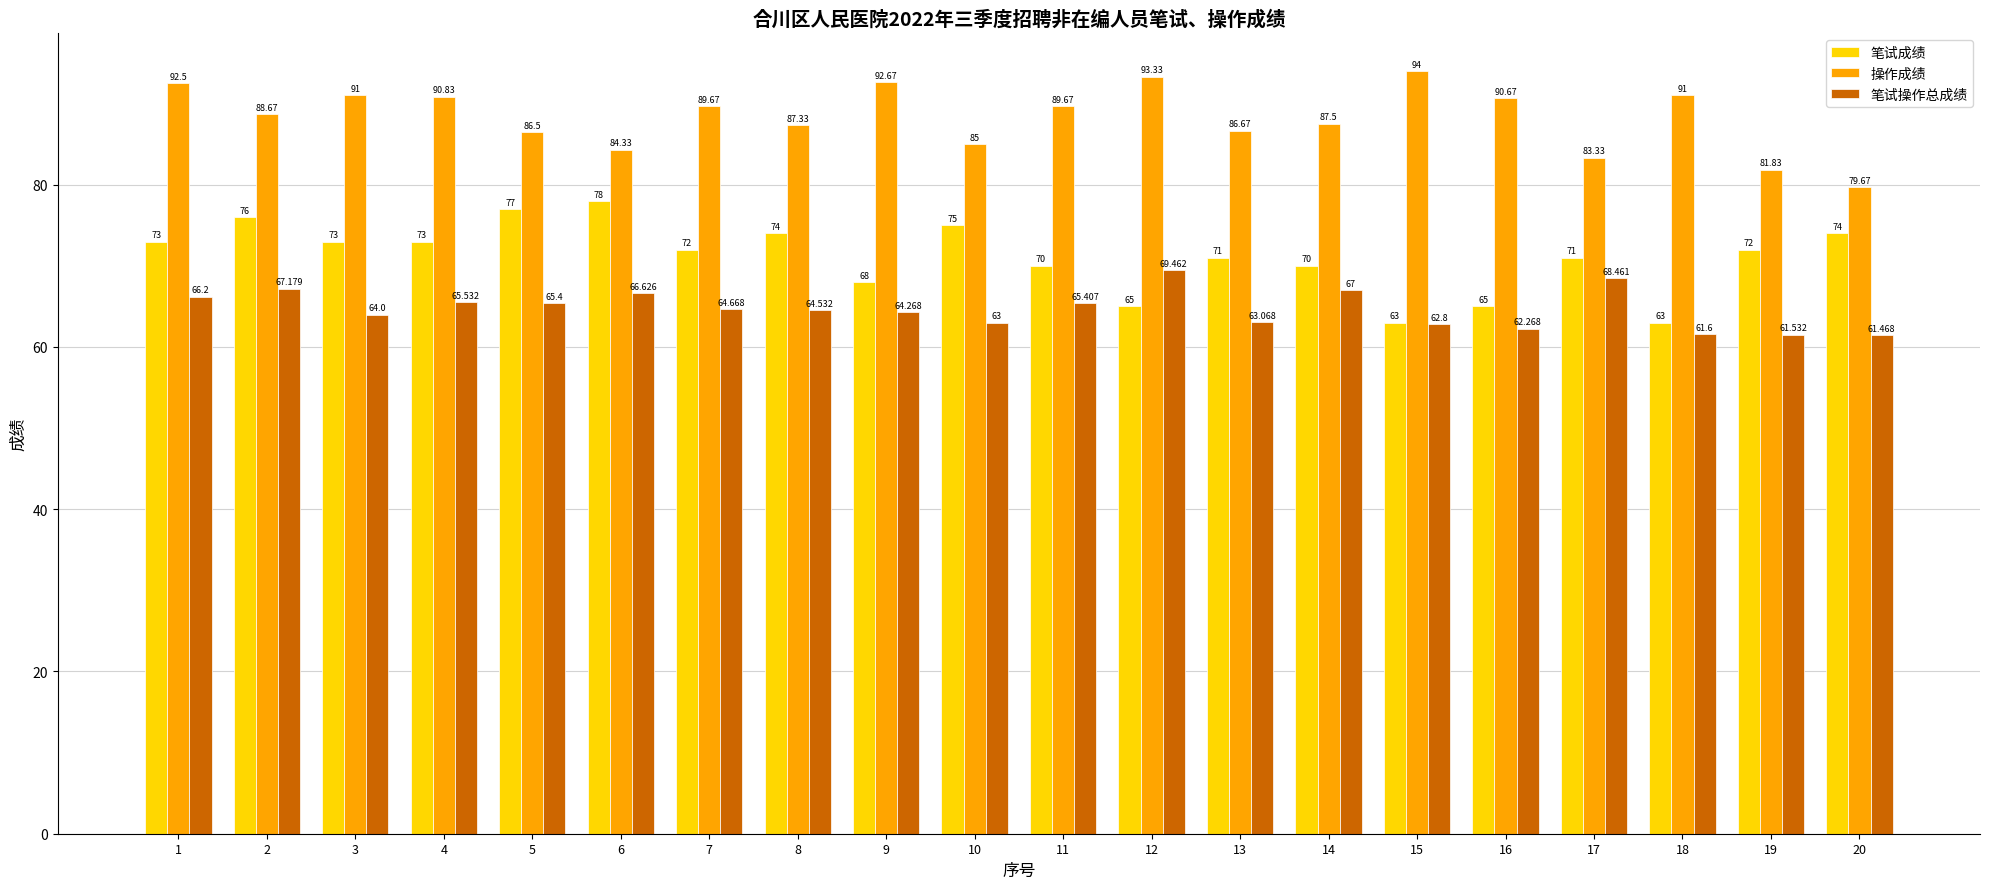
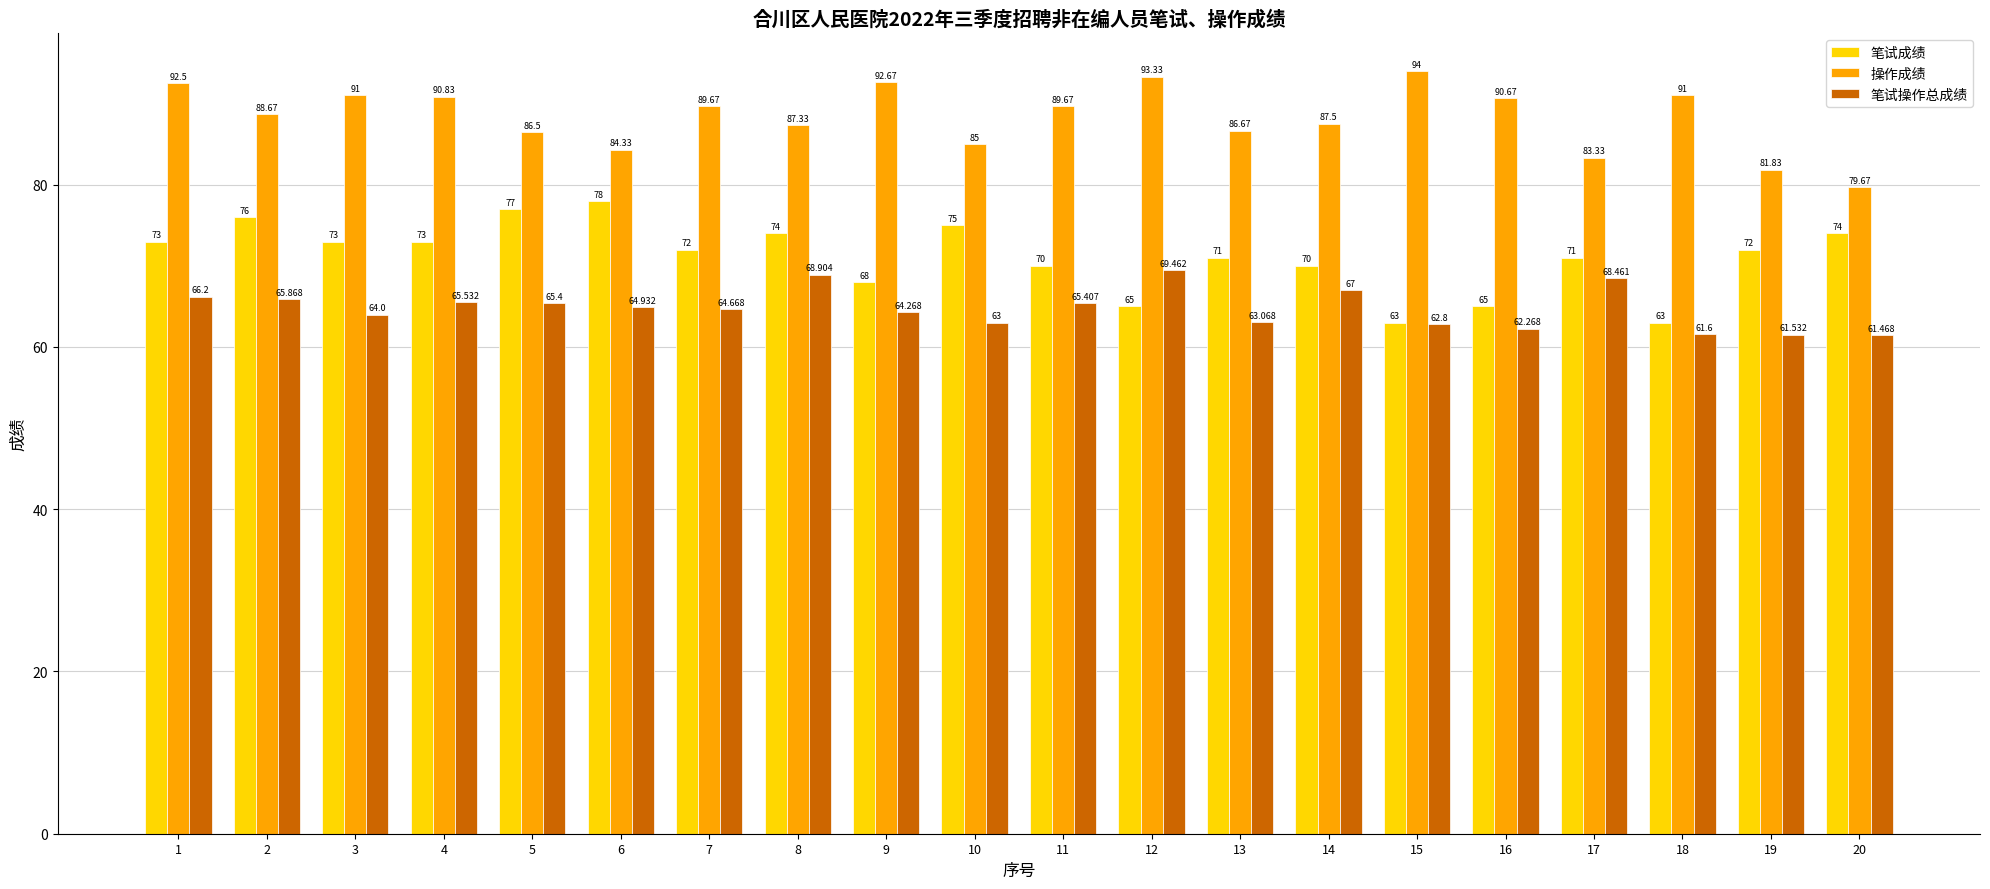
  {
    "笔试操作总成绩": {
      "1": 66.2,
-     "2": 67.179,
+     "2": 65.868,
      "3": 64.0,
      "4": 65.532,
      "5": 65.4,
-     "6": 66.626,
+     "6": 64.932,
      "7": 64.668,
-     "8": 64.532,
+     "8": 68.904,
      "9": 64.268,
      "10": 63,
      "11": 65.407,
      "12": 69.462,
      "13": 63.068,
      "14": 67,
      "15": 62.8,
      "16": 62.268,
      "17": 68.461,
      "18": 61.6,
      "19": 61.532,
      "20": 61.468
    }
  }
